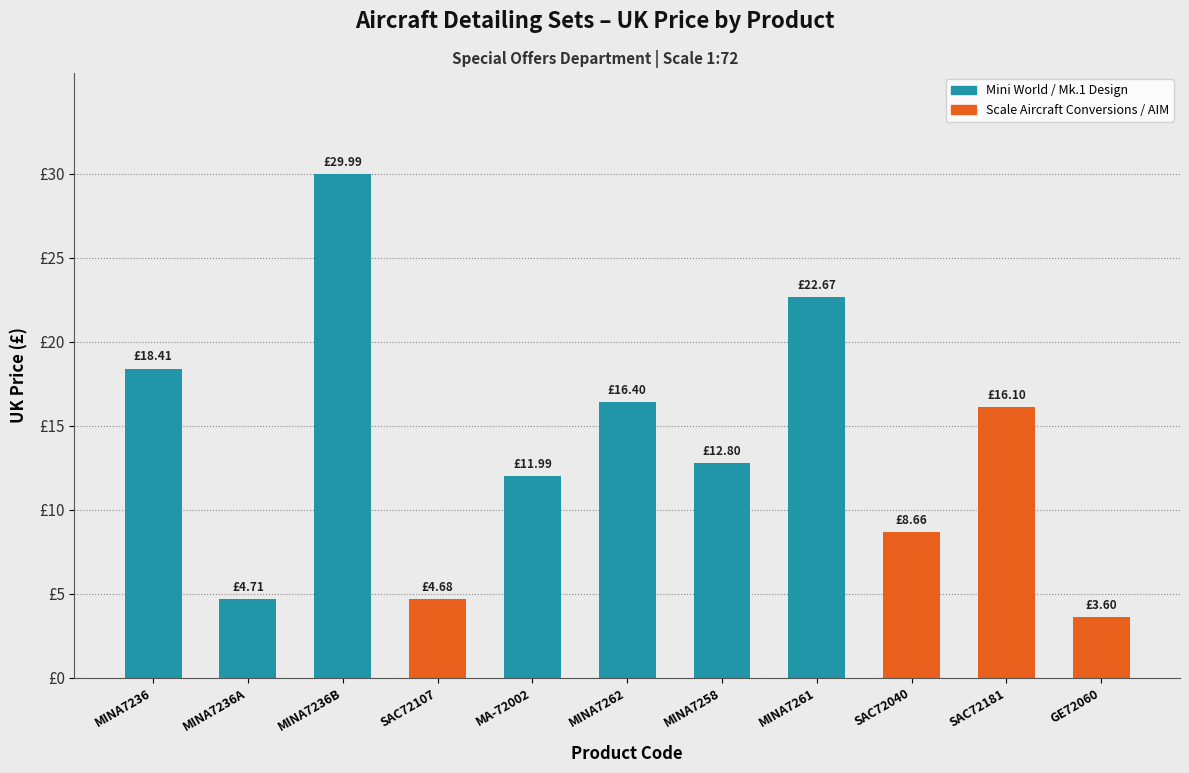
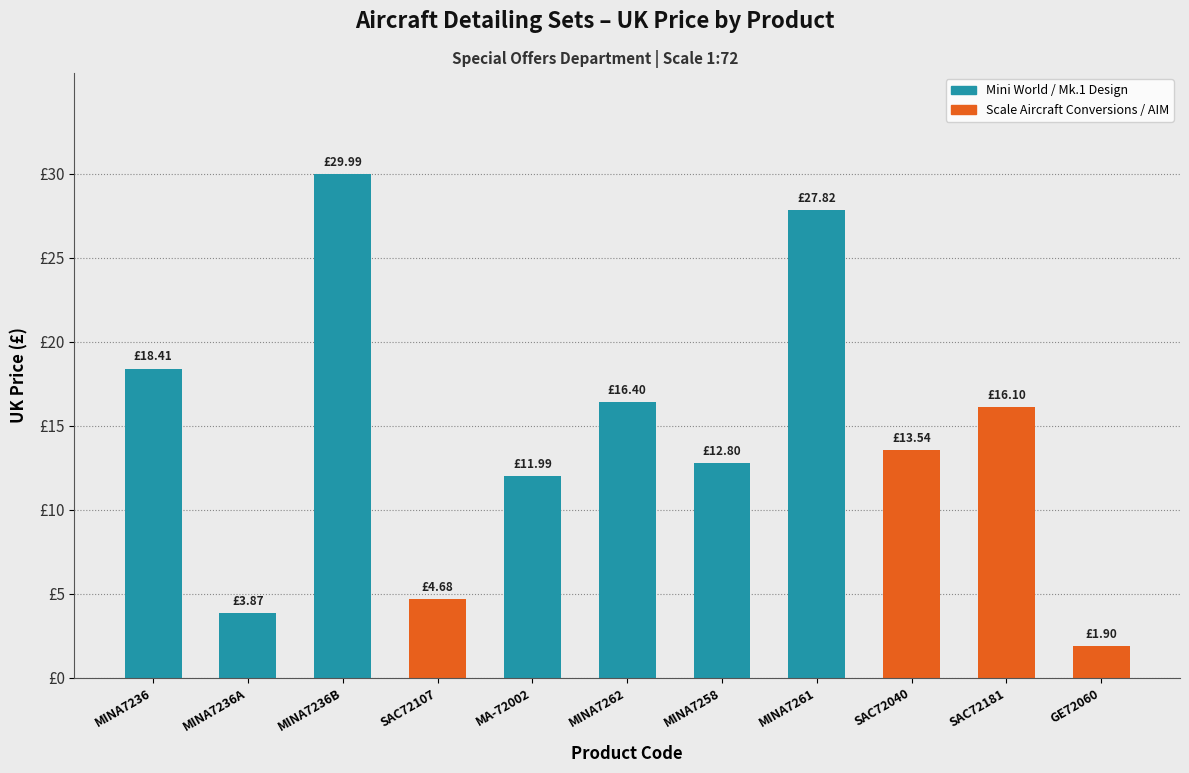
  {
    "MINA7236": "£18.41",
-   "MINA7236A": "£4.71",
+   "MINA7236A": "£3.87",
    "MINA7236B": "£29.99",
    "SAC72107": "£4.68",
    "MA-72002": "£11.99",
    "MINA7262": "£16.40",
    "MINA7258": "£12.80",
-   "MINA7261": "£22.67",
-   "SAC72040": "£8.66",
+   "MINA7261": "£27.82",
+   "SAC72040": "£13.54",
    "SAC72181": "£16.10",
-   "GE72060": "£3.60"
+   "GE72060": "£1.90"
  }
